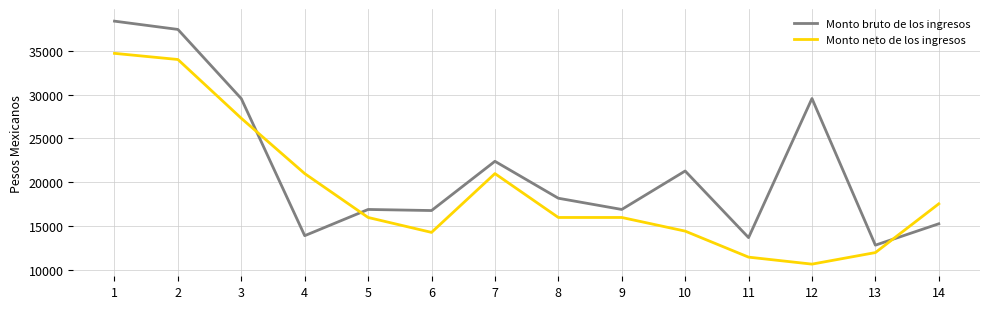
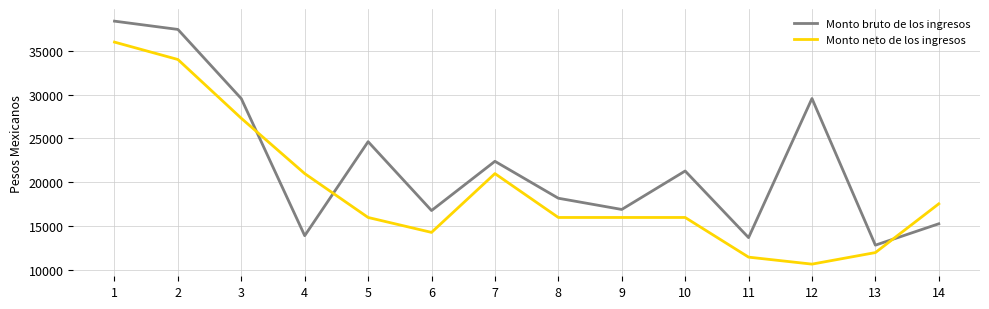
  {
    "Monto bruto de los ingresos": {
      "1": 38000,
      "2": 37000,
      "3": 30000,
      "4": 14000,
-     "5": 17000,
+     "5": 25000,
      "6": 17000,
      "7": 22000,
      "8": 18000,
      "9": 17000,
      "10": 21000,
      "11": 14000,
      "12": 30000,
      "13": 13000,
      "14": 15000
    },
    "Monto neto de los ingresos": {
-     "1": 35000,
+     "1": 36000,
      "2": 34000,
      "3": 27000,
      "4": 21000,
      "5": 16000,
      "6": 14000,
      "7": 21000,
      "8": 16000,
      "9": 16000,
-     "10": 14000,
+     "10": 16000,
      "11": 11000,
      "12": 11000,
      "13": 12000,
      "14": 18000
    }
  }
